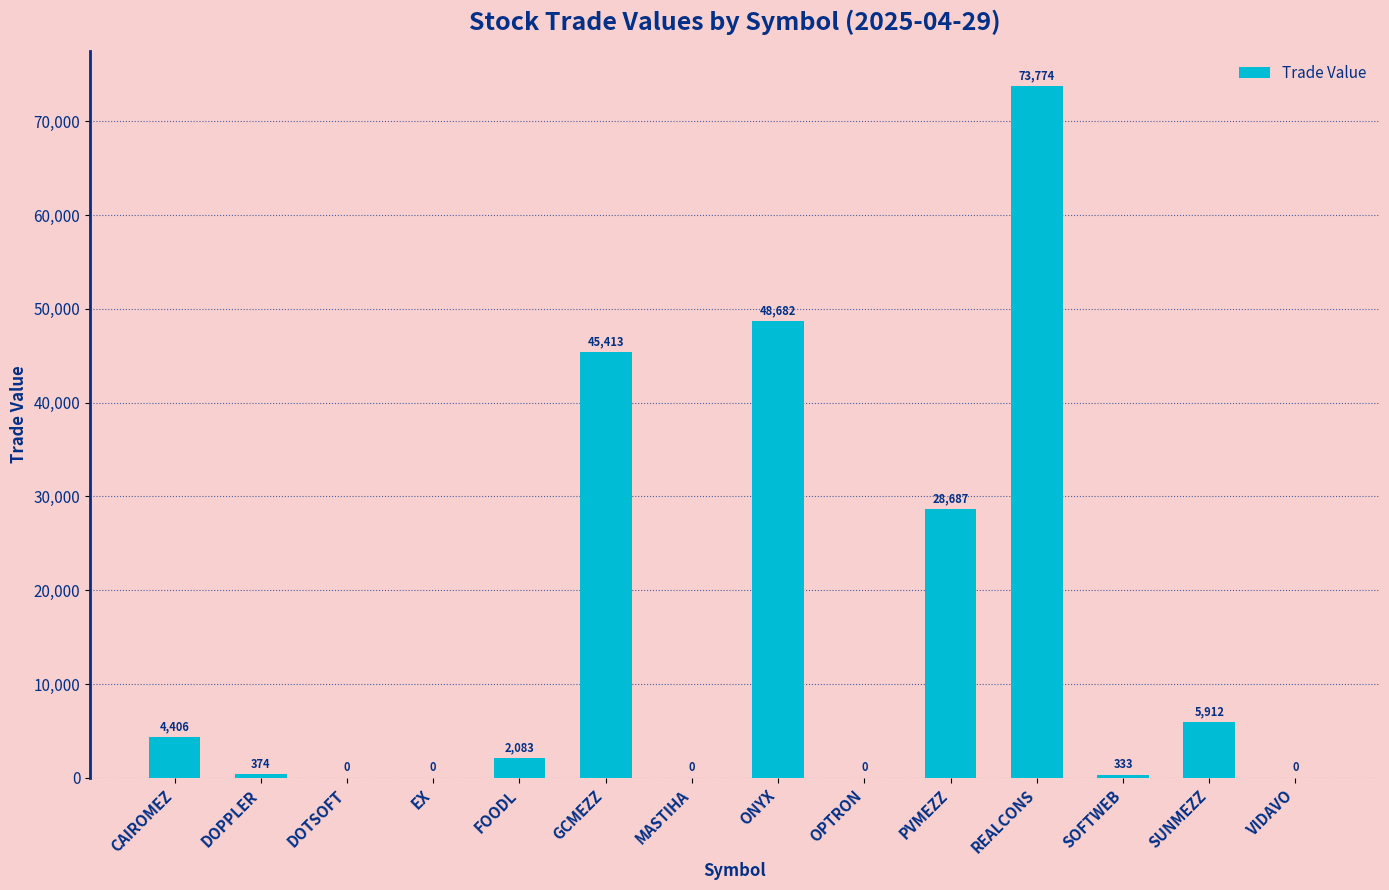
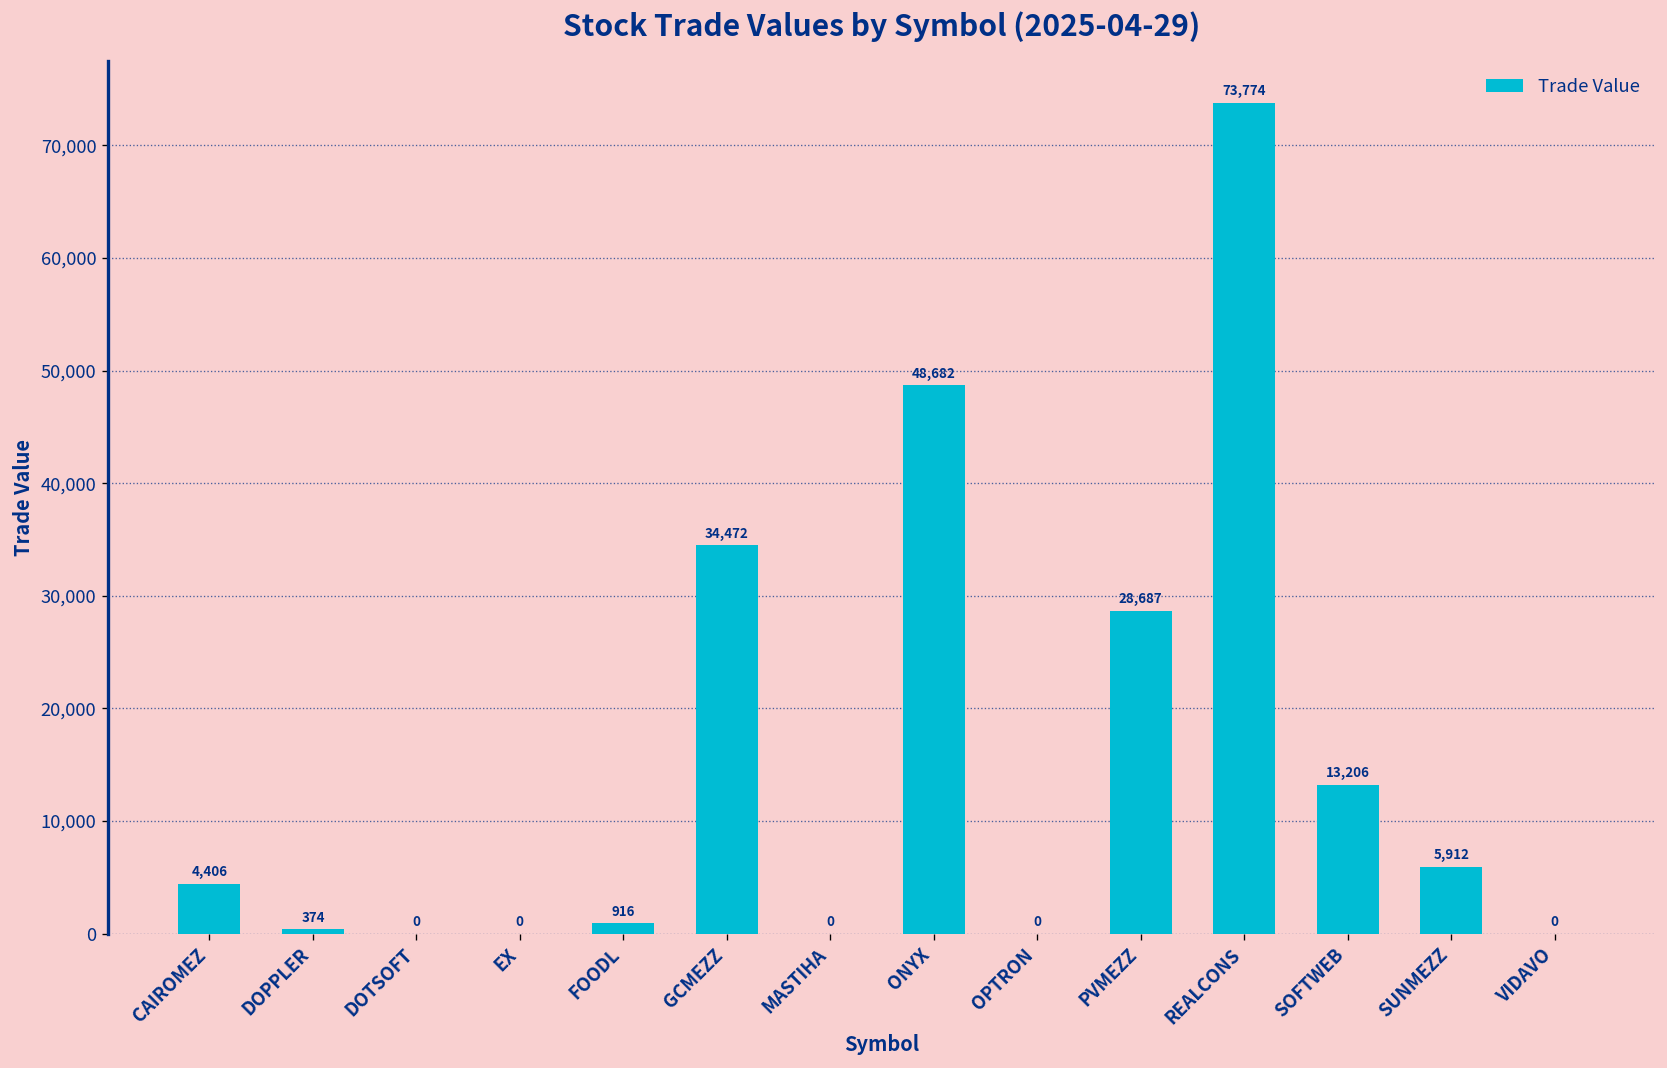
  {
    "CAIROMEZ": "4,406",
    "DOPPLER": "374",
    "DOTSOFT": "0",
    "EX": "0",
-   "FOODL": "2,083",
-   "GCMEZZ": "45,413",
+   "FOODL": "916",
+   "GCMEZZ": "34,472",
    "MASTIHA": "0",
    "ONYX": "48,682",
    "OPTRON": "0",
    "PVMEZZ": "28,687",
    "REALCONS": "73,774",
-   "SOFTWEB": "333",
+   "SOFTWEB": "13,206",
    "SUNMEZZ": "5,912",
    "VIDAVO": "0"
  }
